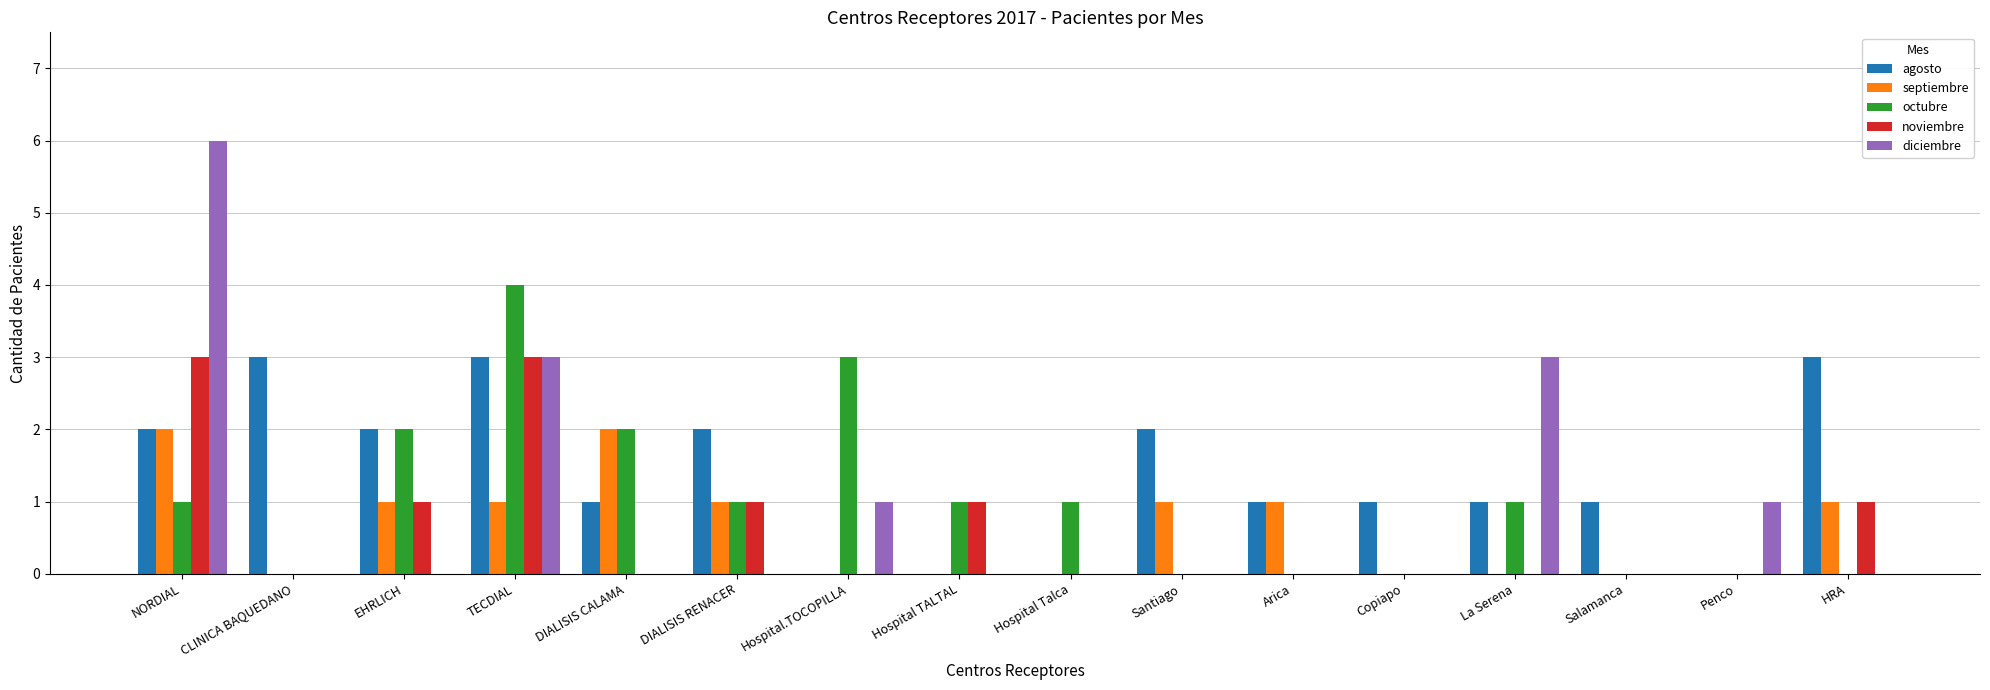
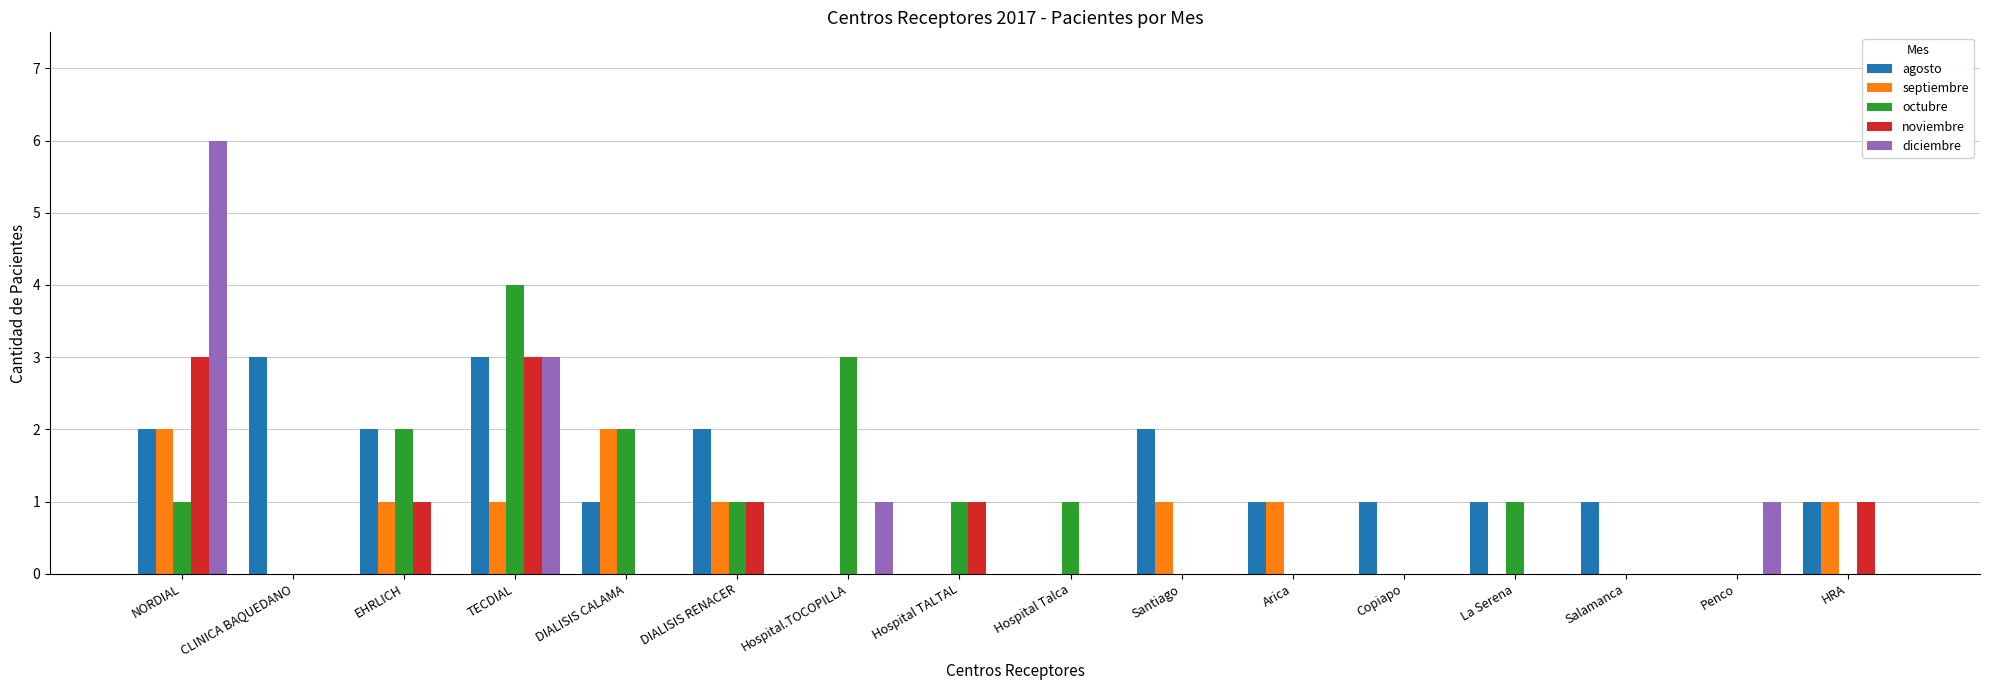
  {
    "agosto": {
      "NORDIAL": 2,
      "CLINICA BAQUEDANO": 3,
      "EHRLICH": 2,
      "TECDIAL": 3,
      "DIALISIS CALAMA": 1,
      "DIALISIS RENACER": 2,
      "Hospital.TOCOPILLA": 0,
      "Hospital TALTAL": 0,
      "Hospital Talca": 0,
      "Santiago": 2,
      "Arica": 1,
      "Copiapo": 1,
      "La Serena": 1,
      "Salamanca": 1,
      "Penco": 0,
-     "HRA": 3
+     "HRA": 1
    },
    "septiembre": {
      "NORDIAL": 2,
      "CLINICA BAQUEDANO": 0,
      "EHRLICH": 1,
      "TECDIAL": 1,
      "DIALISIS CALAMA": 2,
      "DIALISIS RENACER": 1,
      "Hospital.TOCOPILLA": 0,
      "Hospital TALTAL": 0,
      "Hospital Talca": 0,
      "Santiago": 1,
      "Arica": 1,
      "Copiapo": 0,
      "La Serena": 0,
      "Salamanca": 0,
      "Penco": 0,
      "HRA": 1
    },
    "octubre": {
      "NORDIAL": 1,
      "CLINICA BAQUEDANO": 0,
      "EHRLICH": 2,
      "TECDIAL": 4,
      "DIALISIS CALAMA": 2,
      "DIALISIS RENACER": 1,
      "Hospital.TOCOPILLA": 3,
      "Hospital TALTAL": 1,
      "Hospital Talca": 1,
      "Santiago": 0,
      "Arica": 0,
      "Copiapo": 0,
      "La Serena": 1,
      "Salamanca": 0,
      "Penco": 0,
      "HRA": 0
    },
    "noviembre": {
      "NORDIAL": 3,
      "CLINICA BAQUEDANO": 0,
      "EHRLICH": 1,
      "TECDIAL": 3,
      "DIALISIS CALAMA": 0,
      "DIALISIS RENACER": 1,
      "Hospital.TOCOPILLA": 0,
      "Hospital TALTAL": 1,
      "Hospital Talca": 0,
      "Santiago": 0,
      "Arica": 0,
      "Copiapo": 0,
      "La Serena": 0,
      "Salamanca": 0,
      "Penco": 0,
      "HRA": 1
    },
    "diciembre": {
      "NORDIAL": 6,
      "CLINICA BAQUEDANO": 0,
      "EHRLICH": 0,
      "TECDIAL": 3,
      "DIALISIS CALAMA": 0,
      "DIALISIS RENACER": 0,
      "Hospital.TOCOPILLA": 1,
      "Hospital TALTAL": 0,
      "Hospital Talca": 0,
      "Santiago": 0,
      "Arica": 0,
      "Copiapo": 0,
-     "La Serena": 3,
+     "La Serena": 0,
      "Salamanca": 0,
      "Penco": 1,
      "HRA": 0
    }
  }
